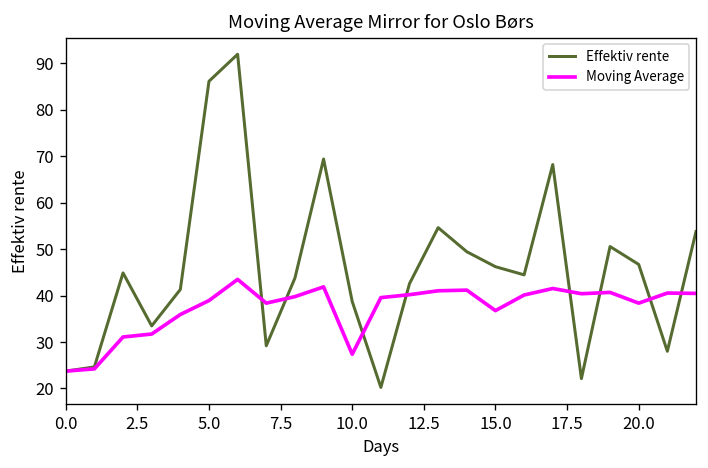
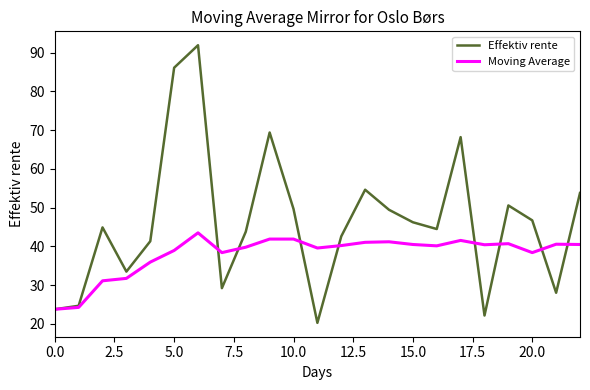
  {
    "Effektiv rente": {
      "5.0": 86,
-     "10.0": 39,
+     "10.0": 50,
      "15.0": 46,
      "20.0": 47
    },
    "Moving Average": {
      "5.0": 39,
-     "10.0": 27,
-     "15.0": 37,
+     "10.0": 42,
+     "15.0": 40,
      "20.0": 38
    }
  }
